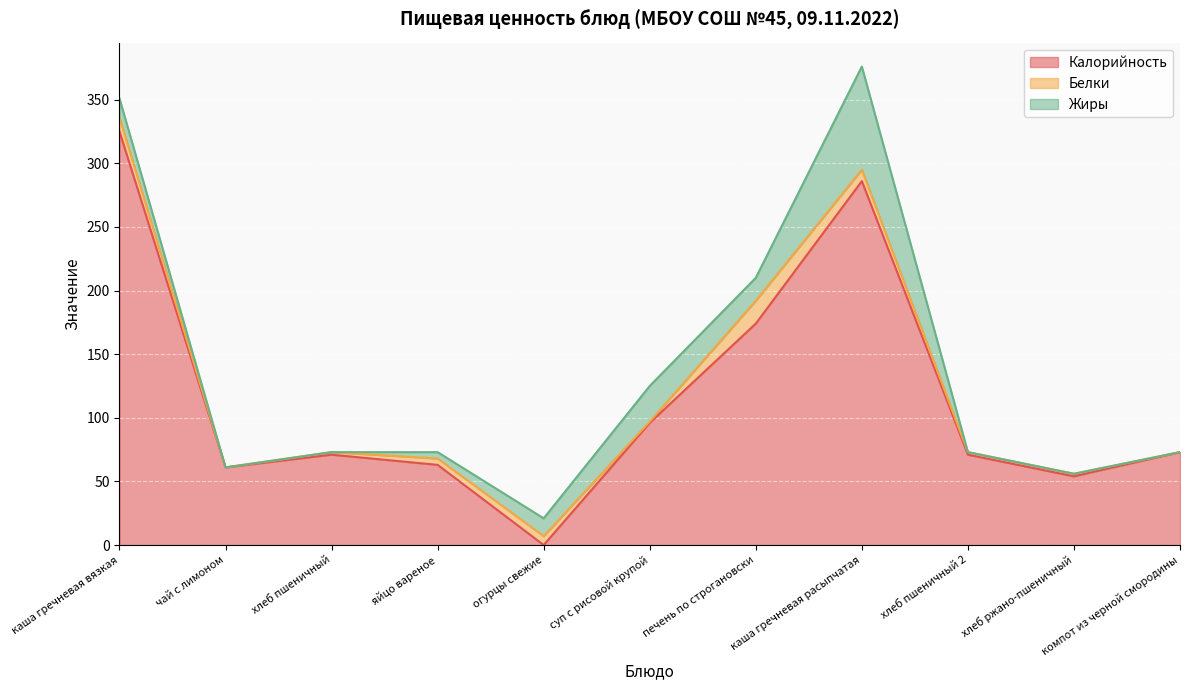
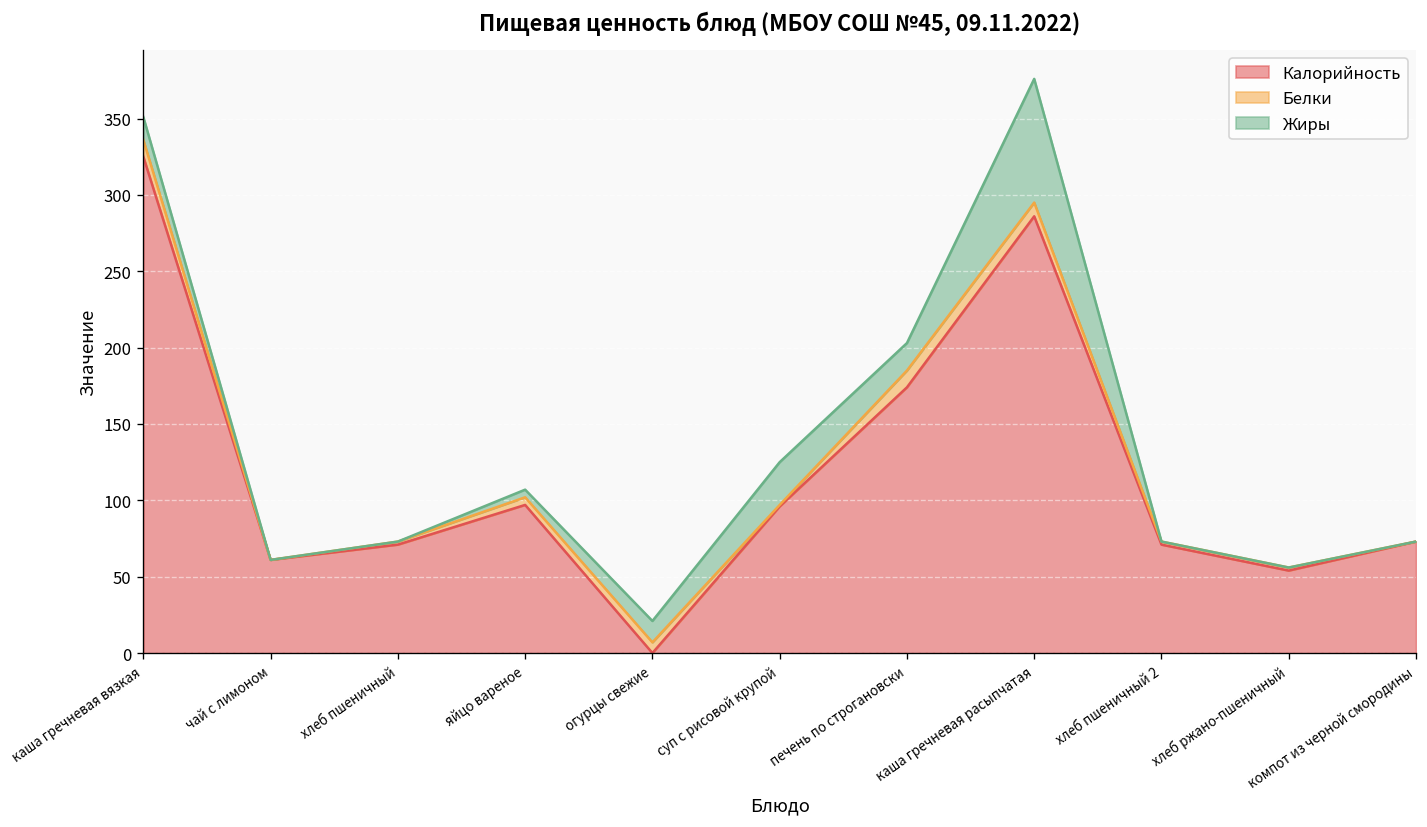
  {
    "Калорийность": {
      "каша гречневая вязкая": 325,
      "хлеб пшеничный": 71,
-     "яйцо вареное": 63,
+     "яйцо вареное": 97,
      "огурцы свежие": 0,
      "печень по строгановски": 174,
      "каша гречневая расыпчатая": 286,
      "хлеб пшеничный 2": 71
    },
    "Белки": {
      "каша гречневая вязкая": 11,
      "яйцо вареное": 5,
      "огурцы свежие": 7,
-     "печень по строгановски": 18,
+     "печень по строгановски": 11,
      "каша гречневая расыпчатая": 9
    },
    "Жиры": {
      "каша гречневая вязкая": 15,
      "яйцо вареное": 5,
      "огурцы свежие": 14,
      "суп с рисовой крупой": 28,
      "печень по строгановски": 18,
      "каша гречневая расыпчатая": 81
    }
  }
